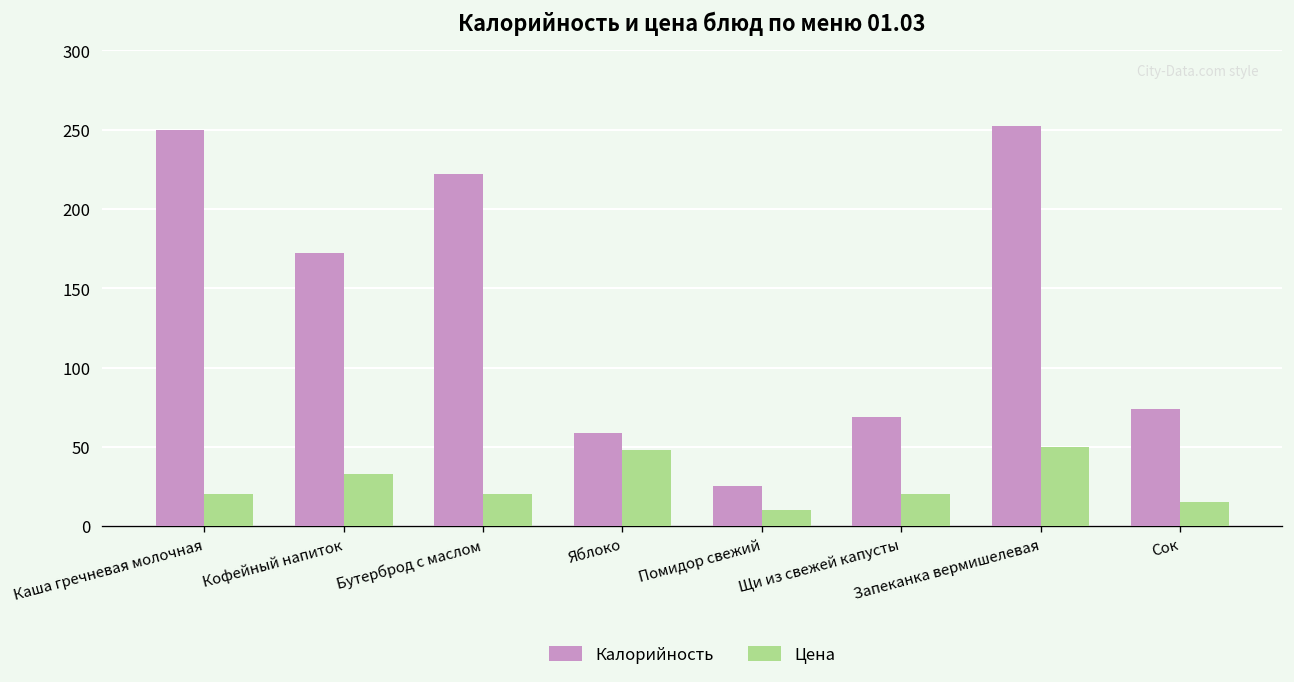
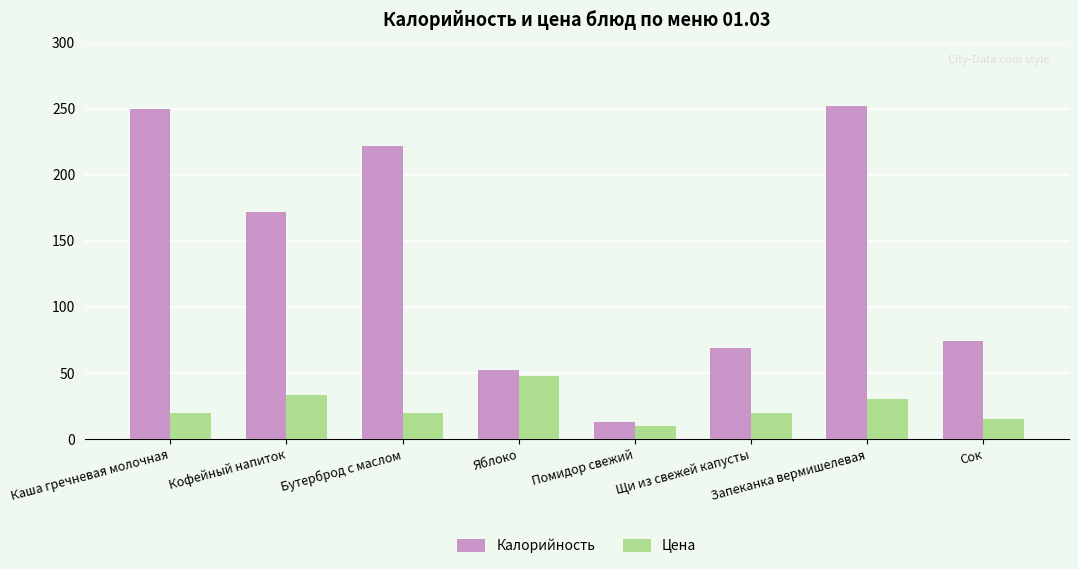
  {
    "Калорийность": {
      "Каша гречневая молочная": 250,
      "Кофейный напиток": 172,
      "Бутерброд с маслом": 222,
-     "Яблоко": 59,
-     "Помидор свежий": 25,
+     "Яблоко": 52,
+     "Помидор свежий": 13,
      "Щи из свежей капусты": 69,
      "Запеканка вермишелевая": 252,
      "Сок": 74
    },
    "Цена": {
      "Каша гречневая молочная": 20,
      "Кофейный напиток": 33,
      "Бутерброд с маслом": 20,
      "Яблоко": 48,
      "Помидор свежий": 10,
      "Щи из свежей капусты": 20,
-     "Запеканка вермишелевая": 50,
+     "Запеканка вермишелевая": 30,
      "Сок": 15
    }
  }
